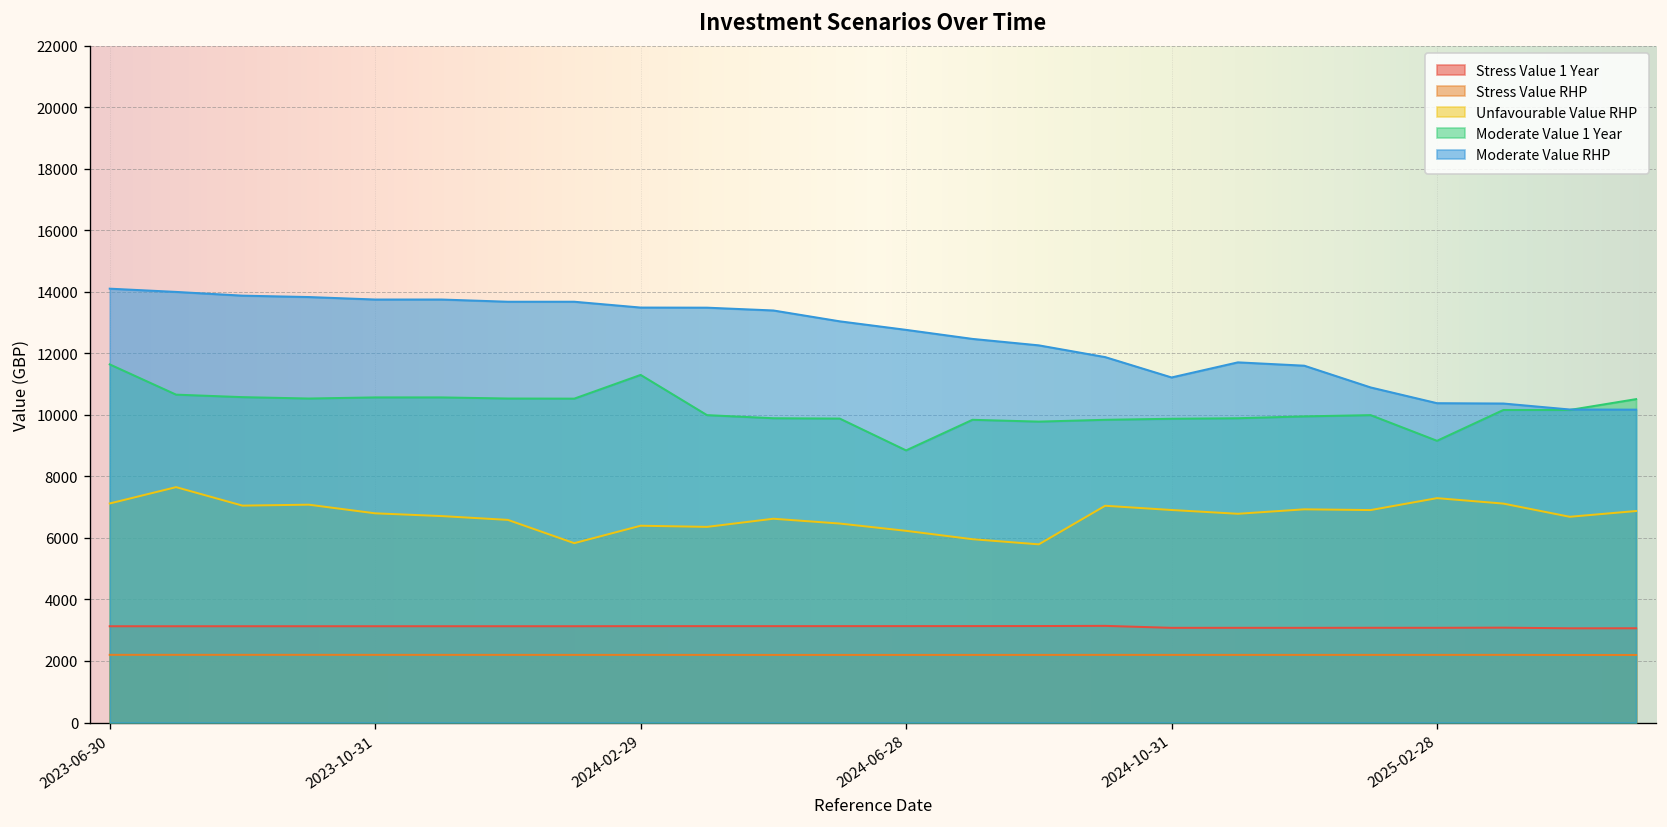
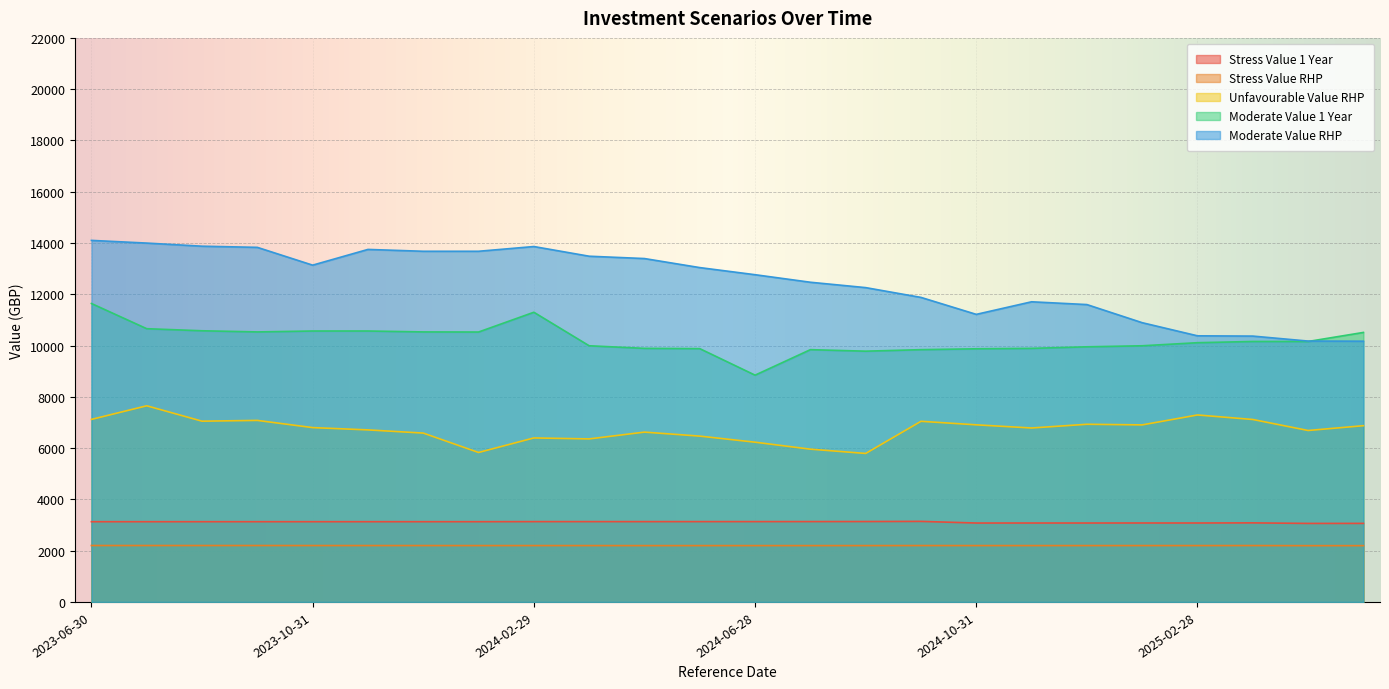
  {
    "Moderate Value 1 Year": {
      "2023-06-30": 11600,
      "2023-10-31": 10600,
      "2024-02-29": 11300,
      "2024-06-28": 8800,
      "2024-10-31": 9900,
-     "2025-02-28": 9200
+     "2025-02-28": 10100
    },
    "Moderate Value RHP": {
      "2023-06-30": 14100,
-     "2023-10-31": 13700,
-     "2024-02-29": 13500,
+     "2023-10-31": 13100,
+     "2024-02-29": 13900,
      "2024-06-28": 12800,
      "2024-10-31": 11200,
      "2025-02-28": 10400
    }
  }
